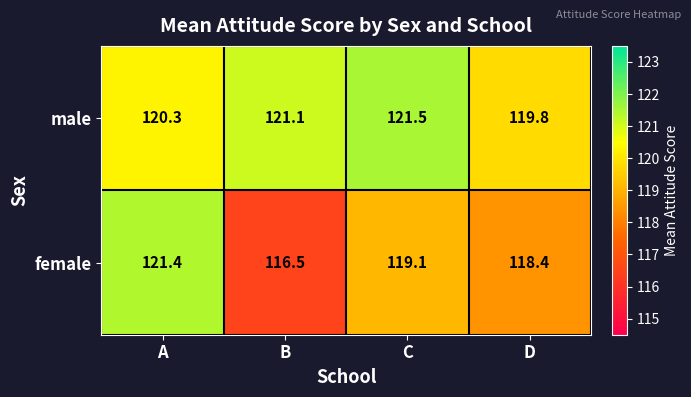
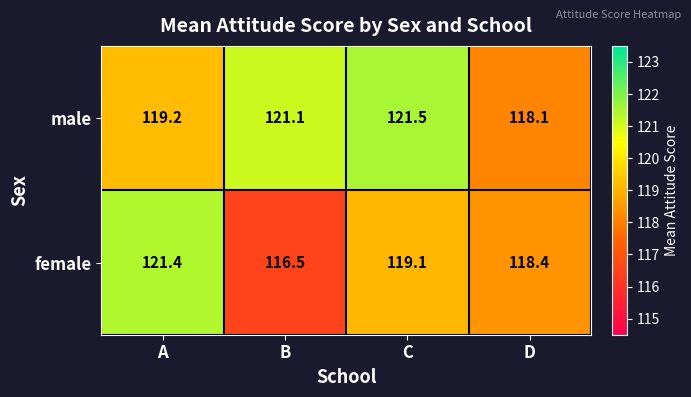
  {
    "male": {
-     "A": 120.3,
+     "A": 119.2,
      "B": 121.1,
      "C": 121.5,
-     "D": 119.8
+     "D": 118.1
    },
    "female": {
      "A": 121.4,
      "B": 116.5,
      "C": 119.1,
      "D": 118.4
    }
  }
